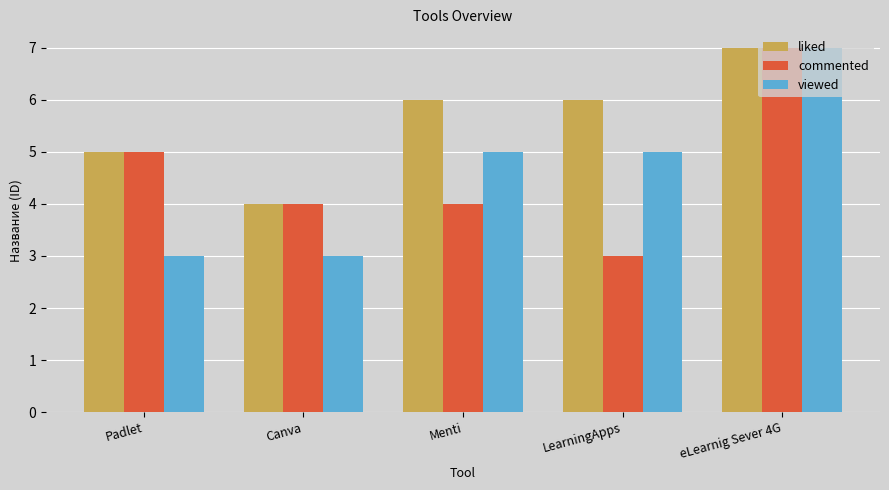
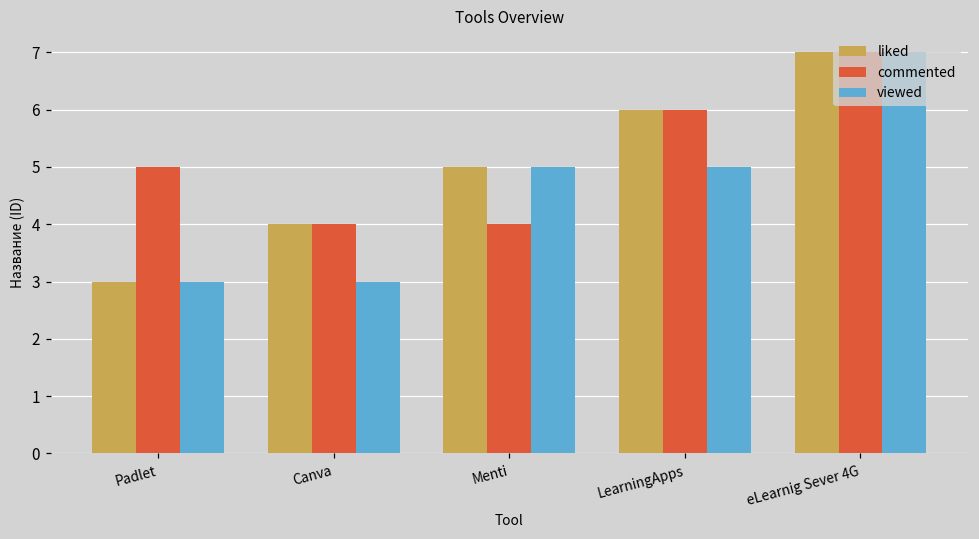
  {
    "liked": {
-     "Padlet": 5,
+     "Padlet": 3,
      "Canva": 4,
-     "Menti": 6,
+     "Menti": 5,
      "LearningApps": 6,
      "eLearnig Sever 4G": 7
    },
    "commented": {
      "Padlet": 5,
      "Canva": 4,
      "Menti": 4,
-     "LearningApps": 3
+     "LearningApps": 6
    },
    "viewed": {
      "Padlet": 3,
      "Canva": 3,
      "Menti": 5,
      "LearningApps": 5
    }
  }
